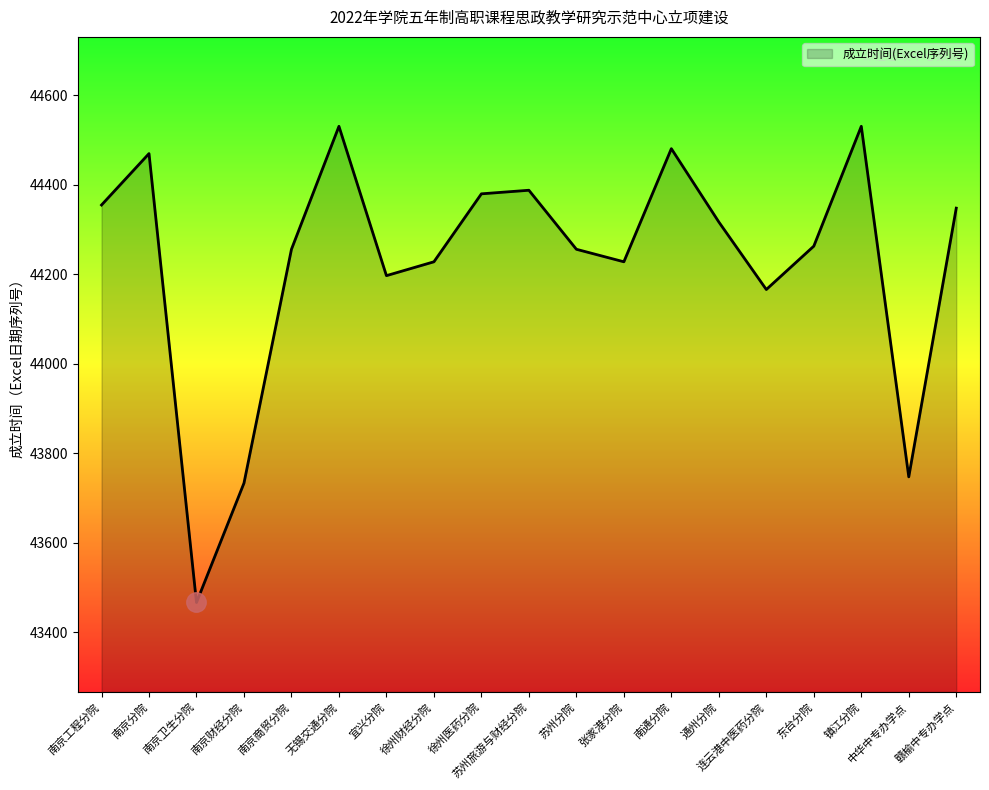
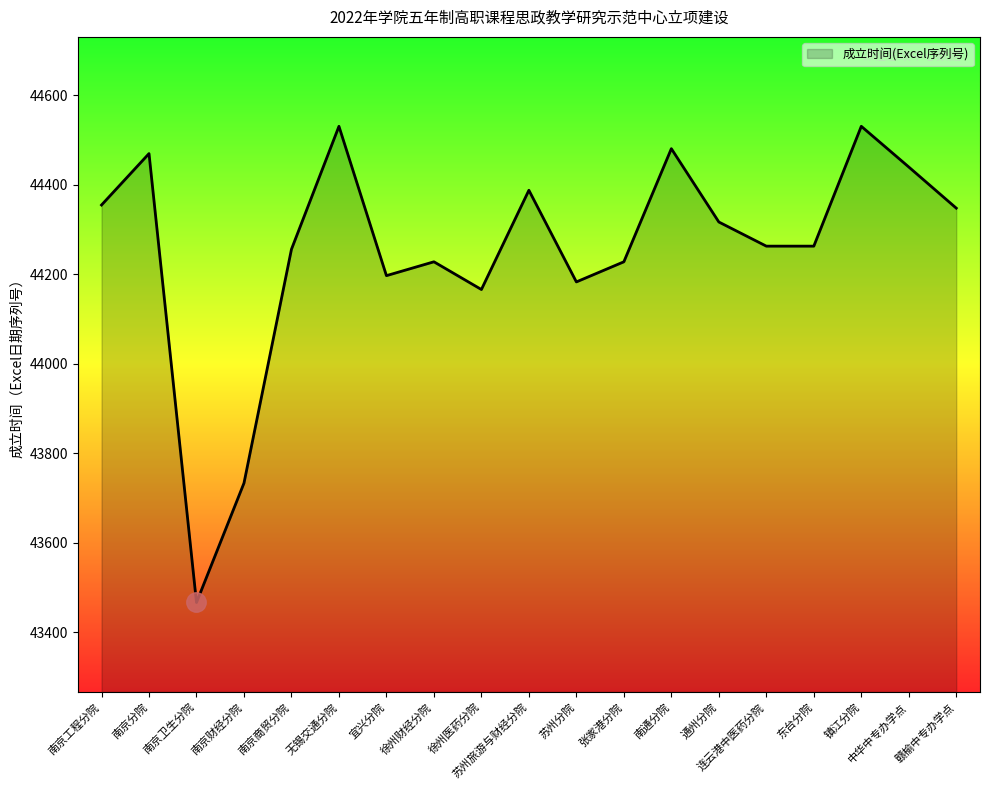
  {
    "成立时间(Excel序列号)": {
      "南京工程分院": 44360,
      "南京分院": 44470,
      "南京财经分院": 43730,
      "南京商贸分院": 44260,
      "无锡交通分院": 44530,
      "宜兴分院": 44200,
      "徐州财经分院": 44230,
-     "徐州医药分院": 44380,
+     "徐州医药分院": 44170,
      "苏州旅游与财经分院": 44390,
-     "苏州分院": 44260,
+     "苏州分院": 44180,
      "张家港分院": 44230,
      "南通分院": 44480,
      "通州分院": 44320,
-     "连云港中医药分院": 44170,
+     "连云港中医药分院": 44260,
      "东台分院": 44260,
      "镇江分院": 44530,
-     "中华中专办学点": 43750,
+     "中华中专办学点": 44440,
      "赣榆中专办学点": 44350
    }
  }
